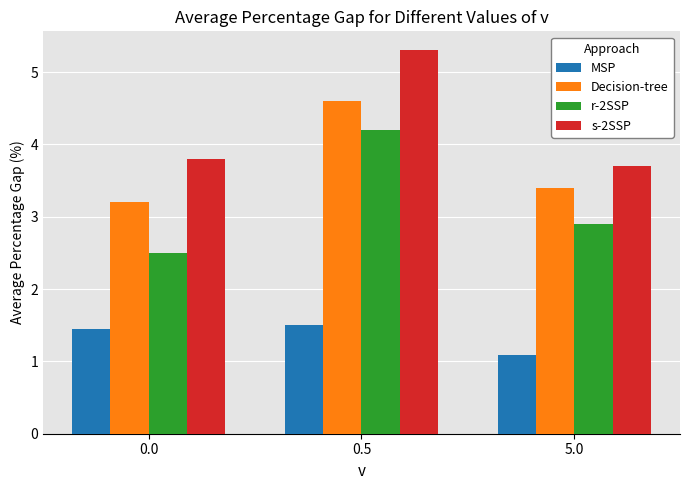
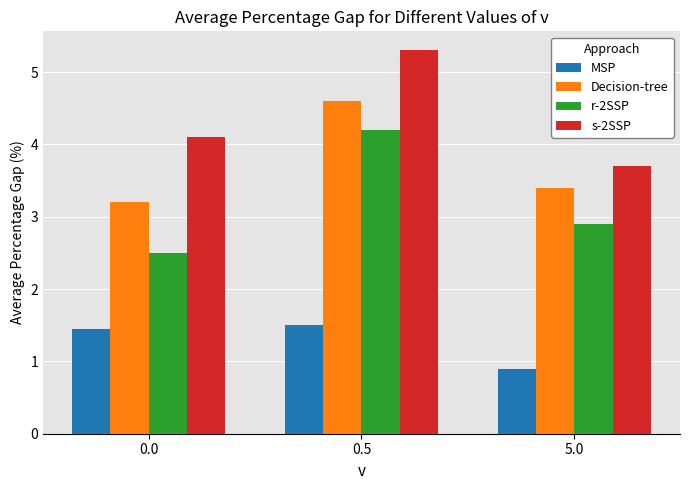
  {
    "MSP": {
      "0.0": 1.5,
      "0.5": 1.5,
-     "5.0": 1.1
+     "5.0": 0.9
    },
    "Decision-tree": {
      "0.0": 3.2,
      "0.5": 4.6,
      "5.0": 3.4
    },
    "r-2SSP": {
      "0.0": 2.5,
      "0.5": 4.2,
      "5.0": 2.9
    },
    "s-2SSP": {
-     "0.0": 3.8,
+     "0.0": 4.1,
      "0.5": 5.3,
      "5.0": 3.7
    }
  }
